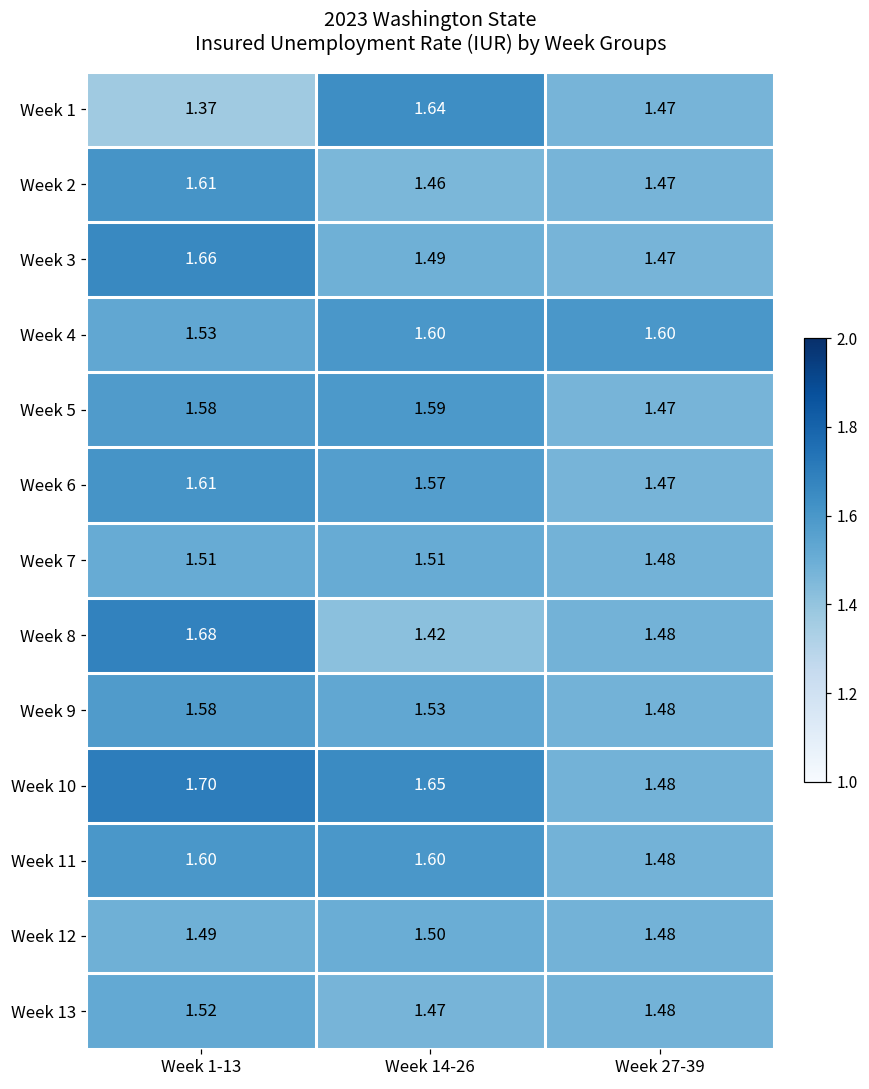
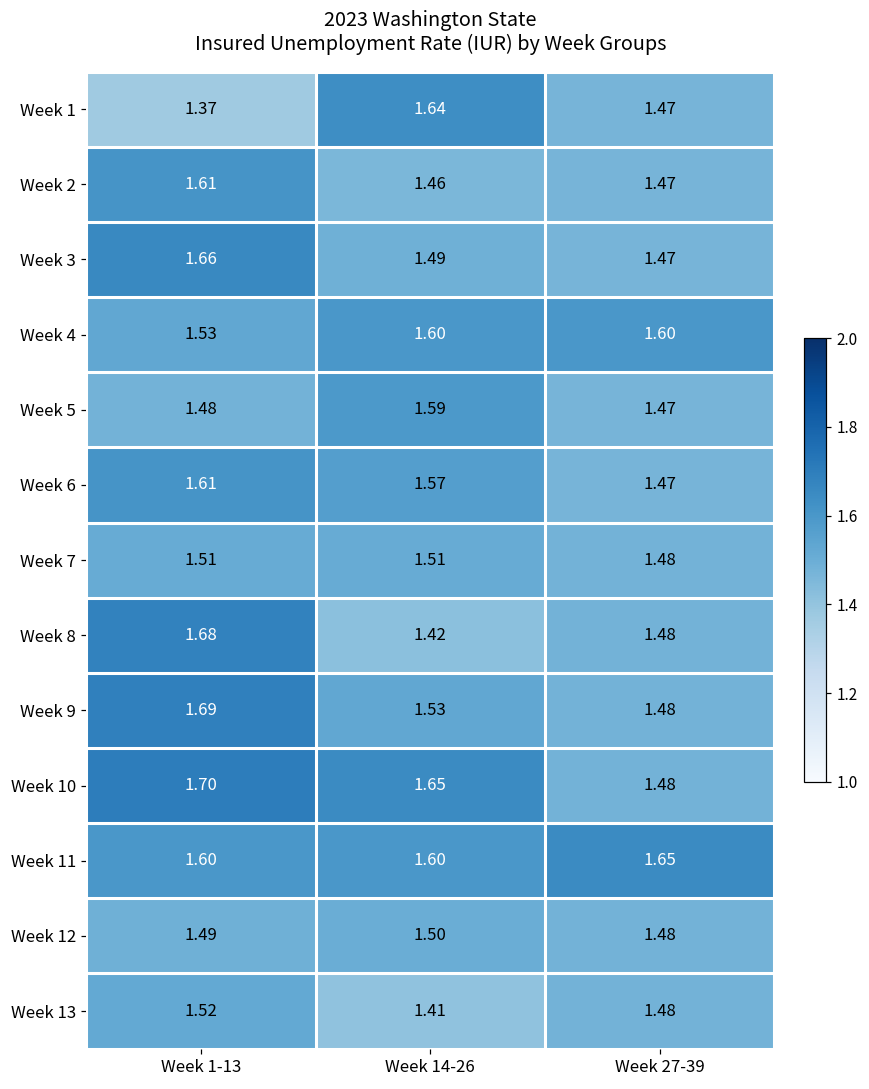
  {
    "Week 1": {
      "Week 1-13": 1.37,
      "Week 14-26": 1.64,
      "Week 27-39": 1.47
    },
    "Week 2": {
      "Week 1-13": 1.61,
      "Week 14-26": 1.46,
      "Week 27-39": 1.47
    },
    "Week 3": {
      "Week 1-13": 1.66,
      "Week 14-26": 1.49,
      "Week 27-39": 1.47
    },
    "Week 4": {
      "Week 1-13": 1.53,
      "Week 14-26": 1.60,
      "Week 27-39": 1.60
    },
    "Week 5": {
-     "Week 1-13": 1.58,
+     "Week 1-13": 1.48,
      "Week 14-26": 1.59,
      "Week 27-39": 1.47
    },
    "Week 6": {
      "Week 1-13": 1.61,
      "Week 14-26": 1.57,
      "Week 27-39": 1.47
    },
    "Week 7": {
      "Week 1-13": 1.51,
      "Week 14-26": 1.51,
      "Week 27-39": 1.48
    },
    "Week 8": {
      "Week 1-13": 1.68,
      "Week 14-26": 1.42,
      "Week 27-39": 1.48
    },
    "Week 9": {
-     "Week 1-13": 1.58,
+     "Week 1-13": 1.69,
      "Week 14-26": 1.53,
      "Week 27-39": 1.48
    },
    "Week 10": {
      "Week 1-13": 1.70,
      "Week 14-26": 1.65,
      "Week 27-39": 1.48
    },
    "Week 11": {
      "Week 1-13": 1.60,
      "Week 14-26": 1.60,
-     "Week 27-39": 1.48
+     "Week 27-39": 1.65
    },
    "Week 12": {
      "Week 1-13": 1.49,
      "Week 14-26": 1.50,
      "Week 27-39": 1.48
    },
    "Week 13": {
      "Week 1-13": 1.52,
-     "Week 14-26": 1.47,
+     "Week 14-26": 1.41,
      "Week 27-39": 1.48
    }
  }
